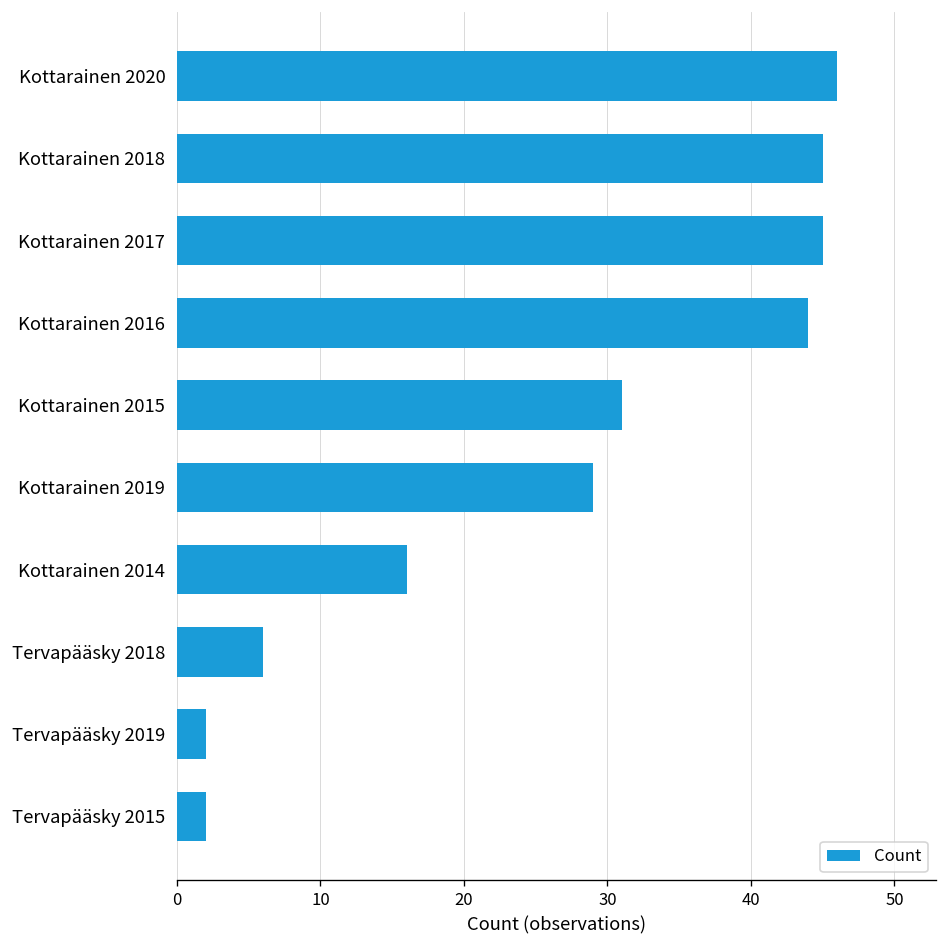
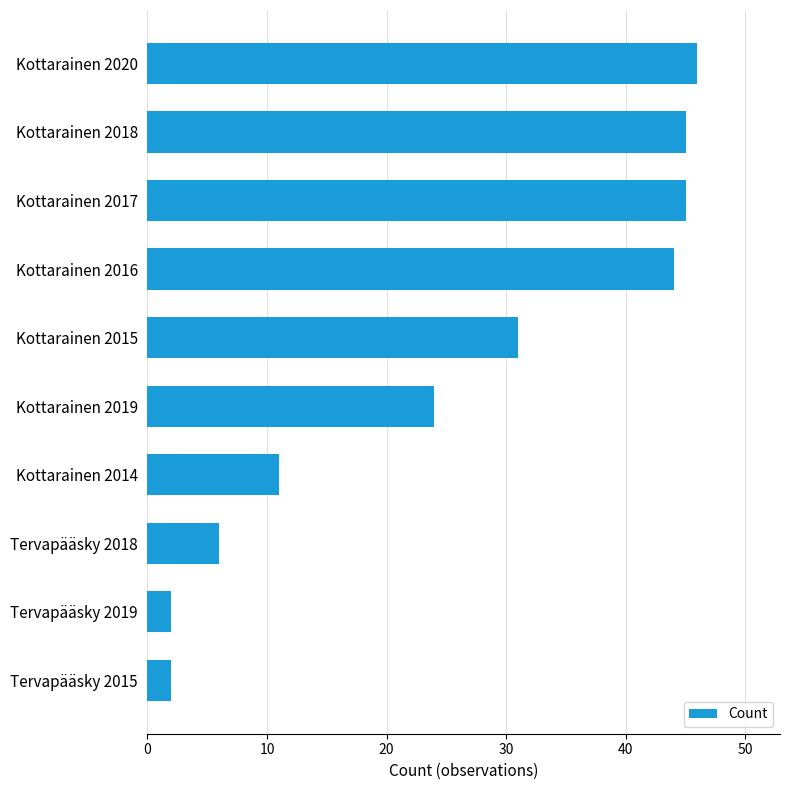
  {
    "Kottarainen 2020": 46,
    "Kottarainen 2018": 45,
    "Kottarainen 2017": 45,
    "Kottarainen 2016": 44,
    "Kottarainen 2015": 31,
-   "Kottarainen 2019": 29,
-   "Kottarainen 2014": 16,
+   "Kottarainen 2019": 24,
+   "Kottarainen 2014": 11,
    "Tervapääsky 2018": 6,
    "Tervapääsky 2019": 2,
    "Tervapääsky 2015": 2
  }
